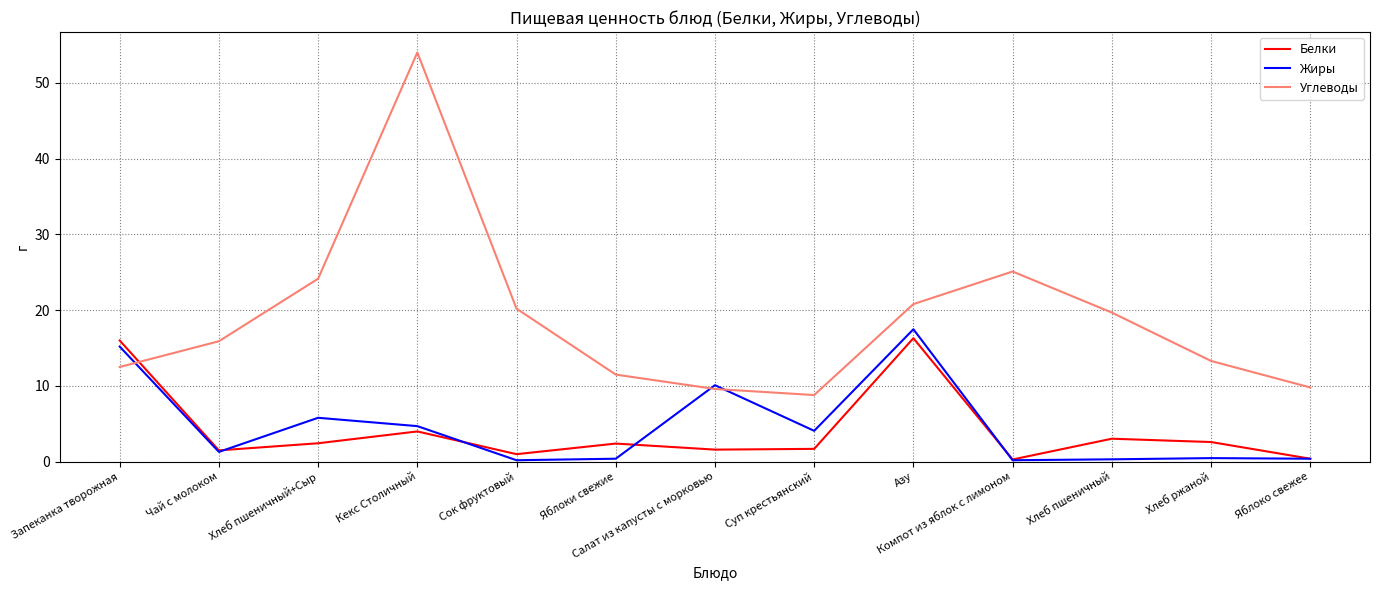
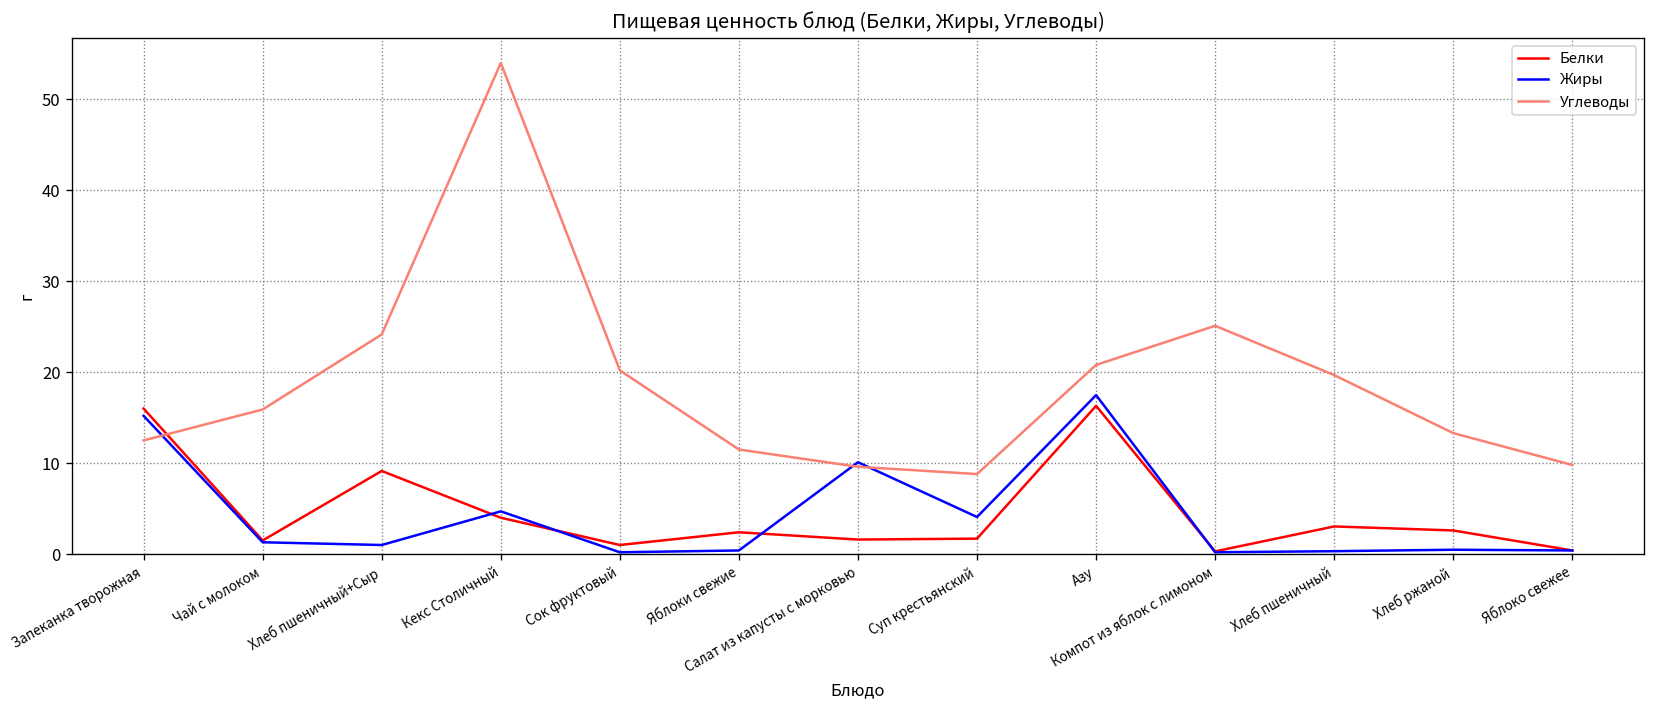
  {
    "Белки": {
      "Запеканка творожная": 16,
-     "Хлеб пшеничный+Сыр": 2,
+     "Хлеб пшеничный+Сыр": 9,
      "Кекс Столичный": 4,
      "Сок фруктовый": 1,
      "Яблоки свежие": 2,
      "Салат из капусты с морковью": 2,
      "Суп крестьянский": 2,
      "Азу": 16,
      "Хлеб пшеничный": 3,
      "Хлеб ржаной": 3
    },
    "Жиры": {
      "Запеканка творожная": 15,
-     "Хлеб пшеничный+Сыр": 6,
+     "Хлеб пшеничный+Сыр": 1,
      "Кекс Столичный": 5,
      "Сок фруктовый": 0,
      "Яблоки свежие": 0,
      "Салат из капусты с морковью": 10,
      "Суп крестьянский": 4,
      "Азу": 17,
      "Хлеб пшеничный": 0,
      "Хлеб ржаной": 0
    },
    "Углеводы": {
      "Запеканка творожная": 13,
      "Чай с молоком": 16,
      "Хлеб пшеничный+Сыр": 24,
      "Кекс Столичный": 54,
      "Сок фруктовый": 20,
      "Яблоки свежие": 12,
      "Салат из капусты с морковью": 10,
      "Суп крестьянский": 9,
      "Азу": 21,
      "Компот из яблок с лимоном": 25,
      "Хлеб пшеничный": 20,
      "Хлеб ржаной": 13,
      "Яблоко свежее": 10
    }
  }
